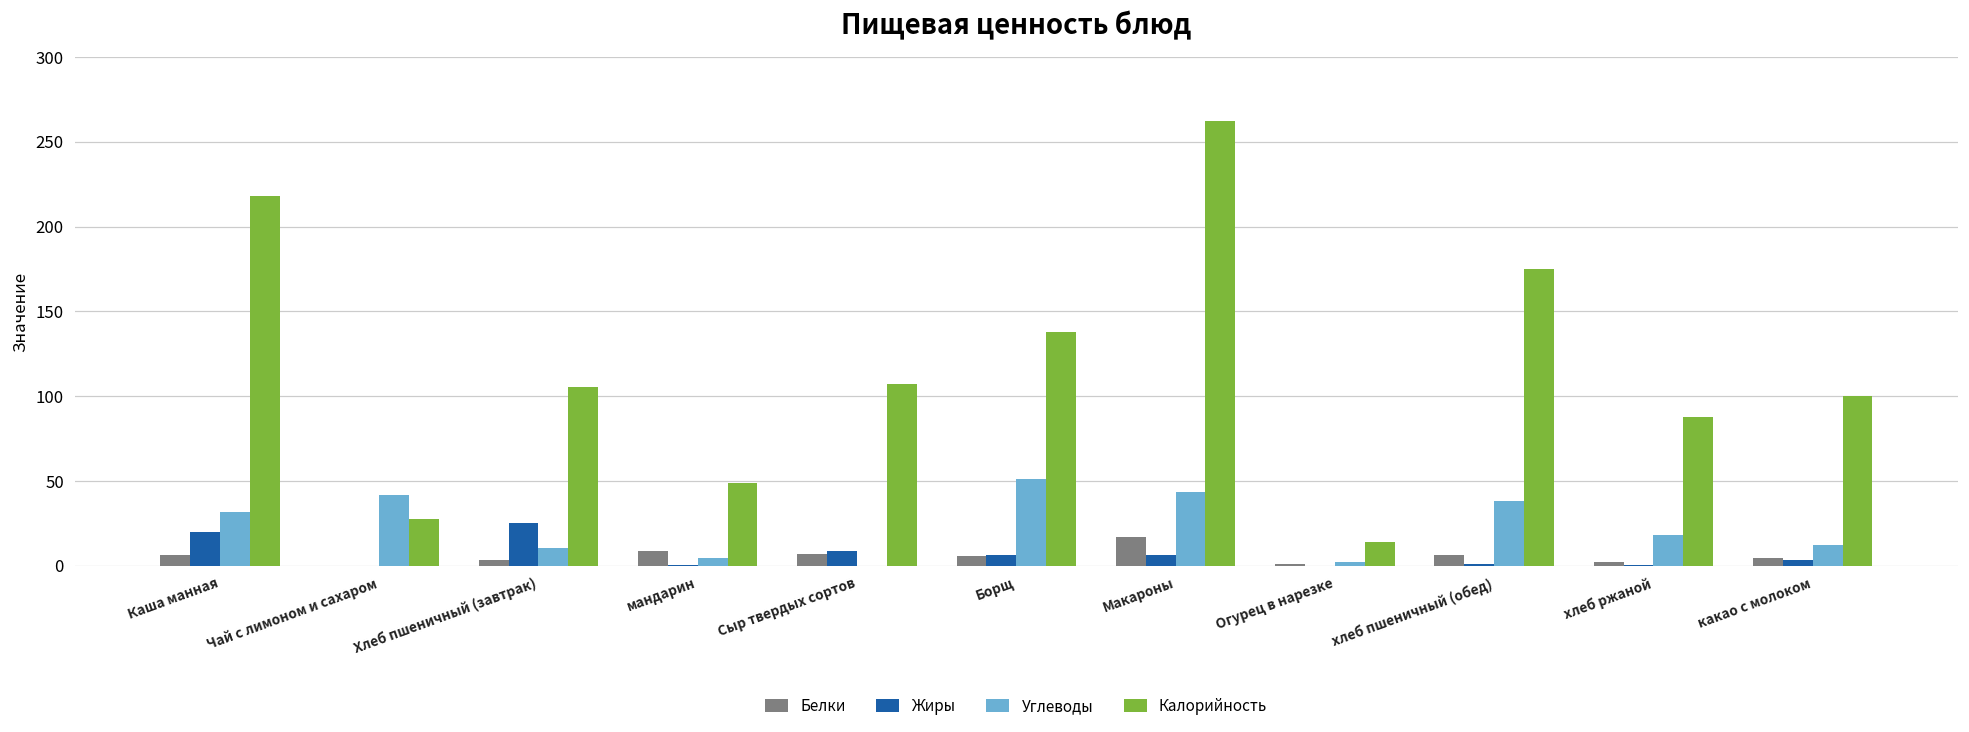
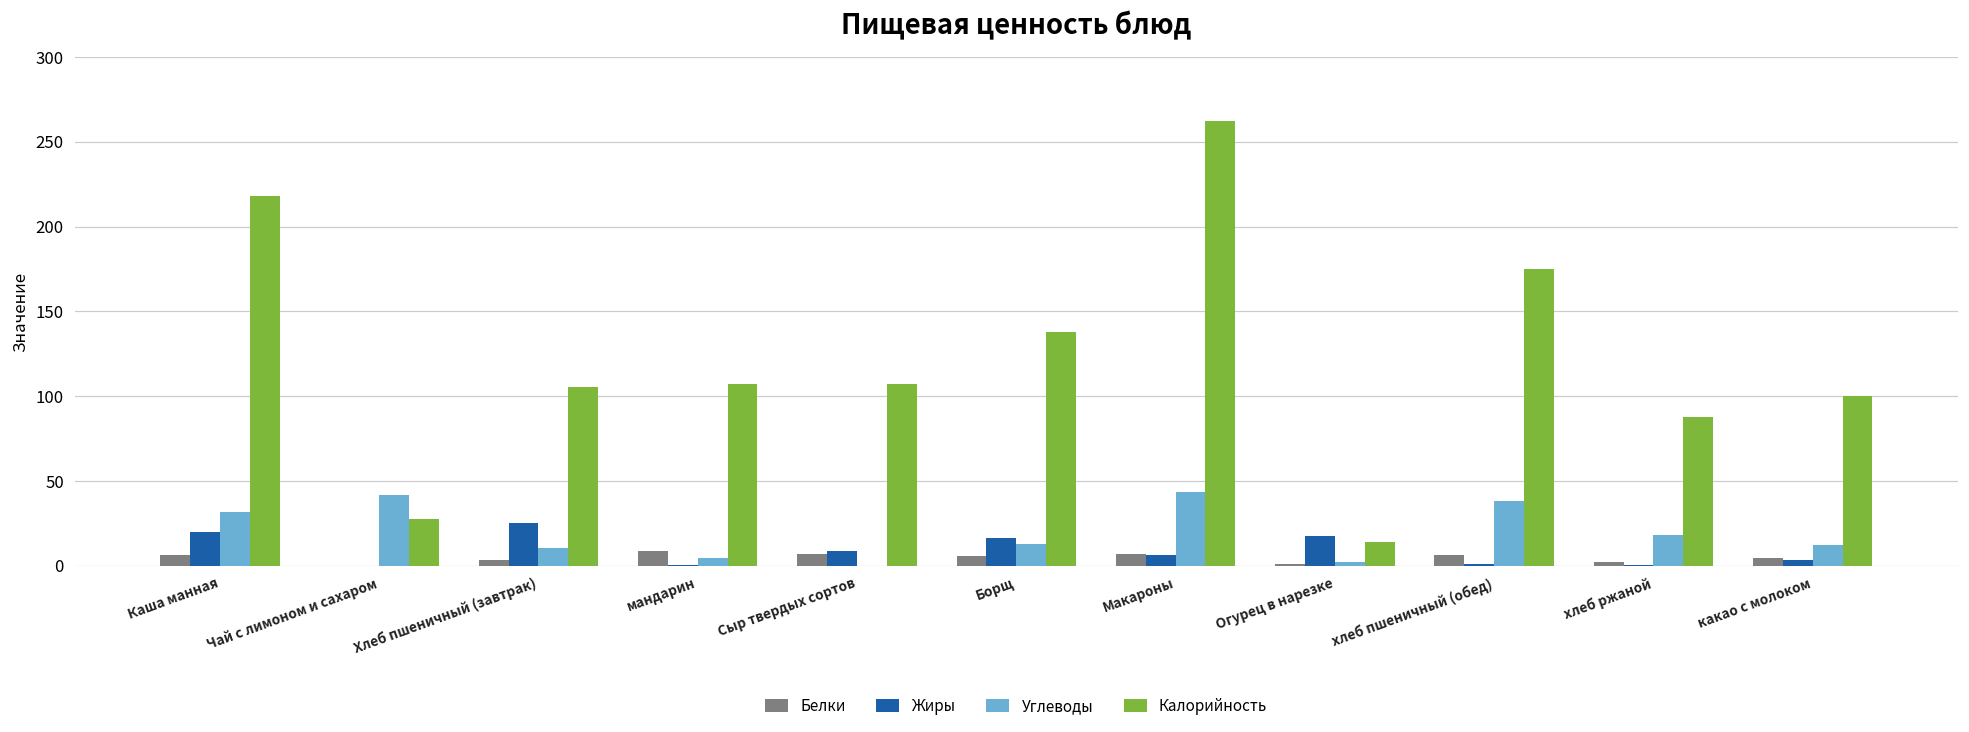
  {
    "Белки": {
      "Каша манная": 7,
      "Хлеб пшеничный (завтрак)": 3,
      "мандарин": 9,
      "Сыр твердых сортов": 7,
      "Борщ": 6,
-     "Макароны": 17,
+     "Макароны": 7,
      "хлеб пшеничный (обед)": 6,
      "хлеб ржаной": 2,
      "какао с молоком": 5
    },
    "Жиры": {
      "Каша манная": 20,
      "Хлеб пшеничный (завтрак)": 26,
      "Сыр твердых сортов": 9,
-     "Борщ": 6,
+     "Борщ": 17,
      "Макароны": 7,
-     "Огурец в нарезке": 0,
+     "Огурец в нарезке": 18,
      "какао с молоком": 4
    },
    "Углеводы": {
      "Каша манная": 32,
      "Чай с лимоном и сахаром": 42,
      "Хлеб пшеничный (завтрак)": 11,
      "мандарин": 5,
      "Сыр твердых сортов": 0,
-     "Борщ": 51,
+     "Борщ": 13,
      "Макароны": 44,
      "Огурец в нарезке": 3,
      "хлеб пшеничный (обед)": 39,
      "хлеб ржаной": 18,
      "какао с молоком": 13
    },
    "Калорийность": {
      "Каша манная": 218,
      "Чай с лимоном и сахаром": 28,
      "Хлеб пшеничный (завтрак)": 106,
-     "мандарин": 49,
+     "мандарин": 107,
      "Сыр твердых сортов": 108,
      "Борщ": 138,
      "Макароны": 262,
      "Огурец в нарезке": 14,
      "хлеб пшеничный (обед)": 175,
      "хлеб ржаной": 88,
      "какао с молоком": 100
    }
  }
